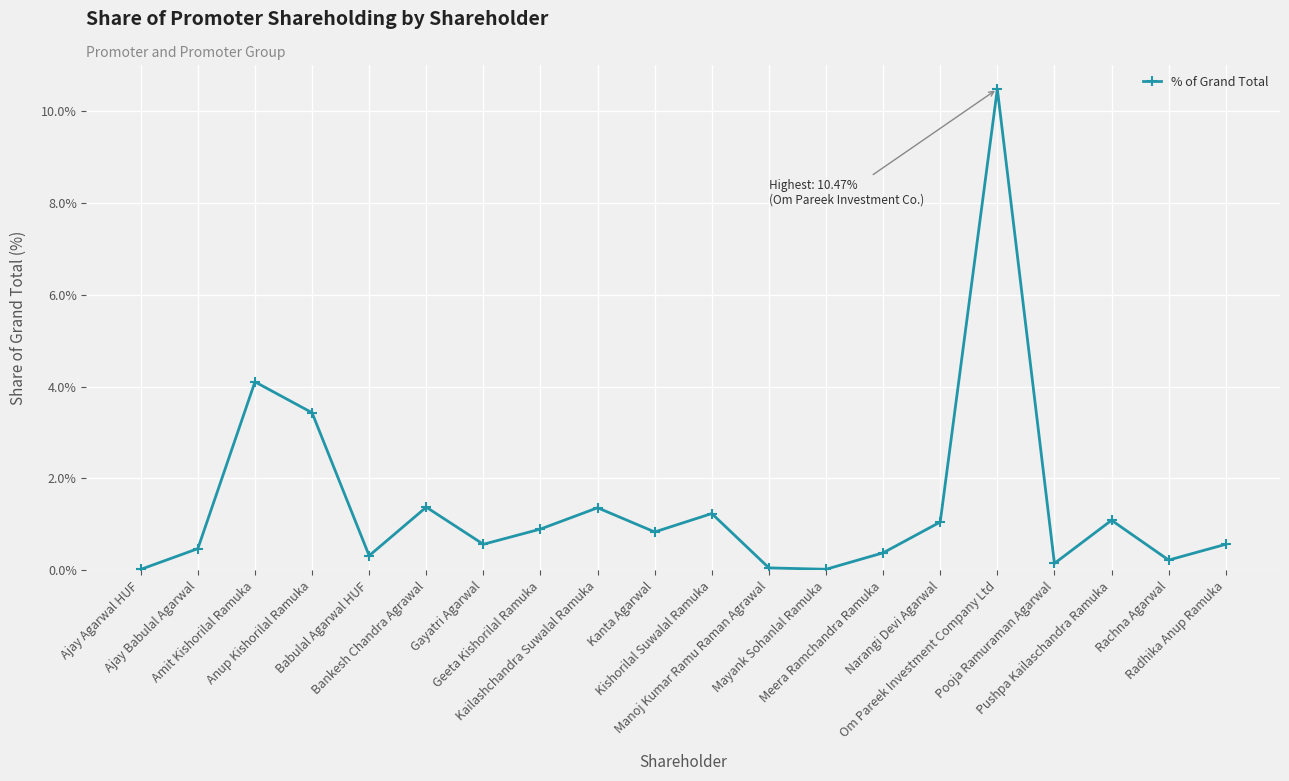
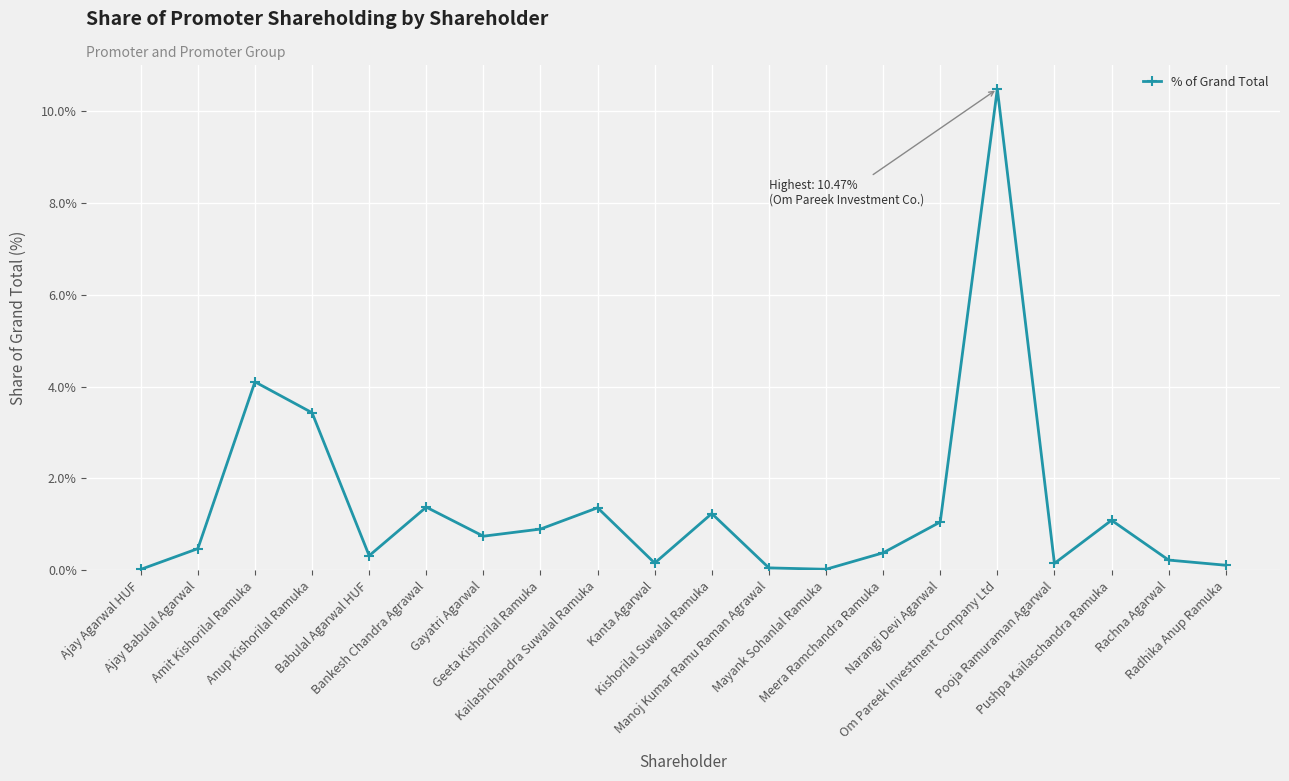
  {
    "Ajay Agarwal HUF": "0.0%",
    "Ajay Babulal Agarwal": "0.5%",
    "Amit Kishorilal Ramuka": "4.1%",
    "Anup Kishorilal Ramuka": "3.4%",
    "Babulal Agarwal HUF": "0.3%",
    "Bankesh Chandra Agrawal": "1.4%",
-   "Gayatri Agarwal": "0.6%",
+   "Gayatri Agarwal": "0.7%",
    "Geeta Kishorilal Ramuka": "0.9%",
    "Kailashchandra Suwalal Ramuka": "1.4%",
-   "Kanta Agarwal": "0.8%",
+   "Kanta Agarwal": "0.2%",
    "Kishorilal Suwalal Ramuka": "1.2%",
    "Manoj Kumar Ramu Raman Agrawal": "0.1%",
    "Mayank Sohanlal Ramuka": "0.0%",
    "Meera Ramchandra Ramuka": "0.4%",
    "Narangi Devi Agarwal": "1.1%",
    "Pooja Ramuraman Agarwal": "0.2%",
    "Pushpa Kailaschandra Ramuka": "1.1%",
    "Rachna Agarwal": "0.2%",
-   "Radhika Anup Ramuka": "0.6%"
+   "Radhika Anup Ramuka": "0.1%"
  }
